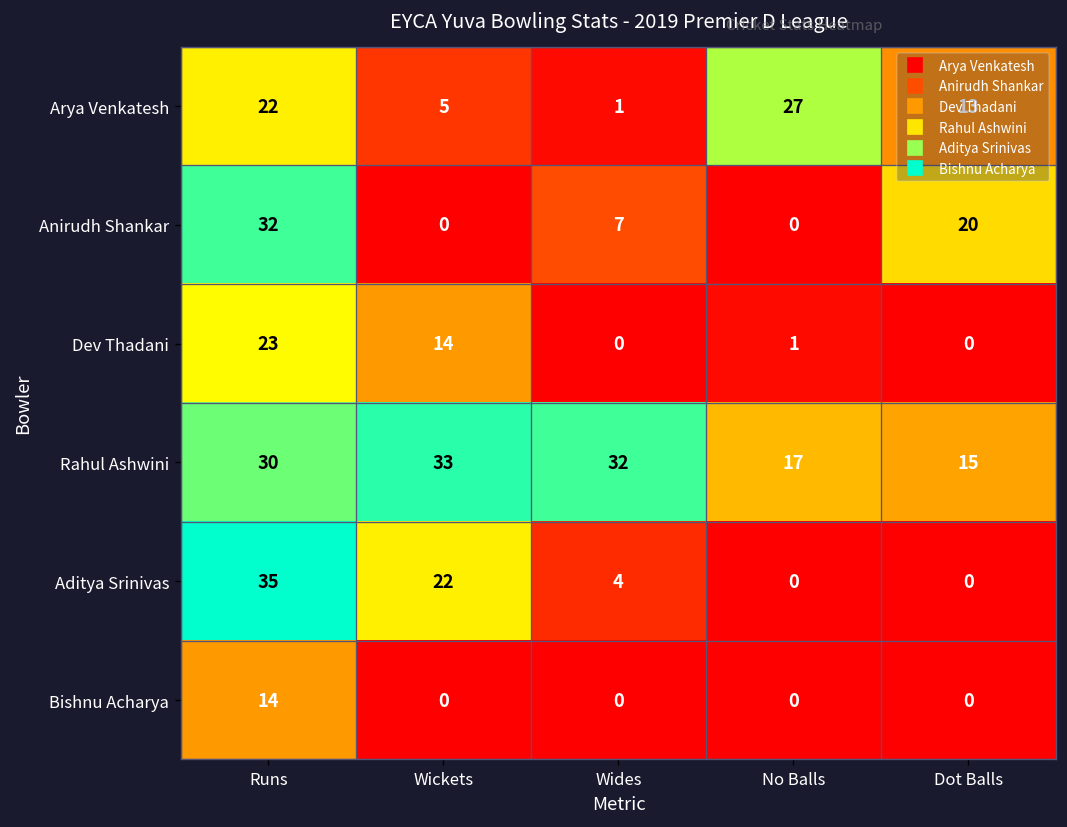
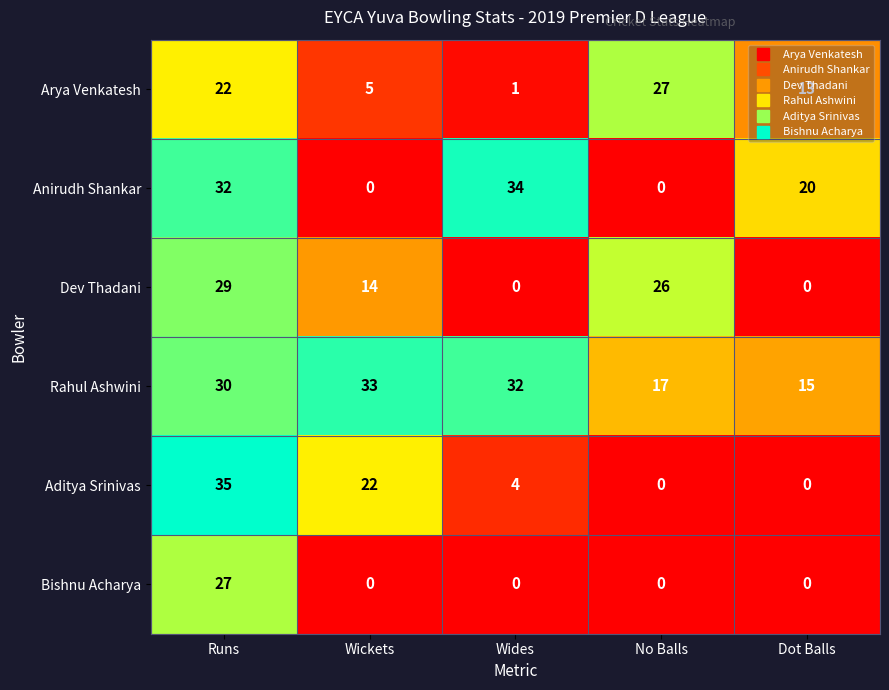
  {
    "Arya Venkatesh": {
      "Runs": 22,
      "Wickets": 5,
      "Wides": 1,
      "No Balls": 27
    },
    "Anirudh Shankar": {
      "Runs": 32,
      "Wickets": 0,
-     "Wides": 7,
+     "Wides": 34,
      "No Balls": 0,
      "Dot Balls": 20
    },
    "Dev Thadani": {
-     "Runs": 23,
+     "Runs": 29,
      "Wickets": 14,
      "Wides": 0,
-     "No Balls": 1,
+     "No Balls": 26,
      "Dot Balls": 0
    },
    "Rahul Ashwini": {
      "Runs": 30,
      "Wickets": 33,
      "Wides": 32,
      "No Balls": 17,
      "Dot Balls": 15
    },
    "Aditya Srinivas": {
      "Runs": 35,
      "Wickets": 22,
      "Wides": 4,
      "No Balls": 0,
      "Dot Balls": 0
    },
    "Bishnu Acharya": {
-     "Runs": 14,
+     "Runs": 27,
      "Wickets": 0,
      "Wides": 0,
      "No Balls": 0,
      "Dot Balls": 0
    }
  }
